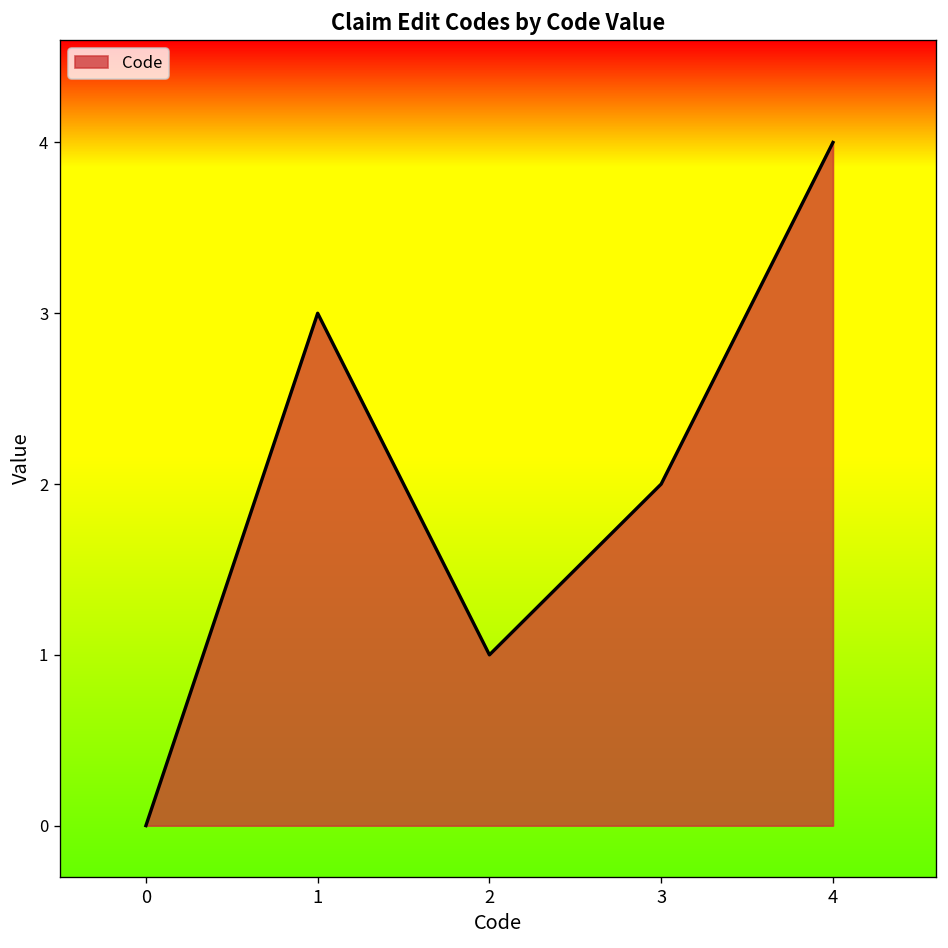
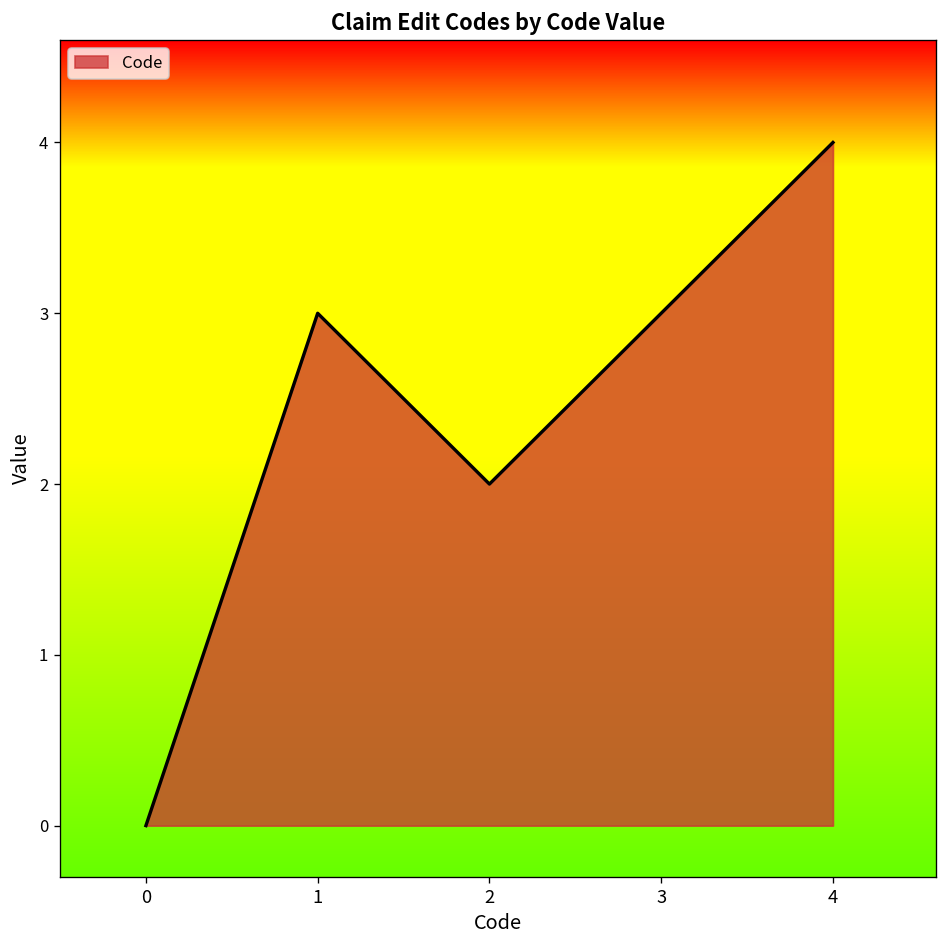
  {
    "0": 0,
    "1": 3,
-   "2": 1,
-   "3": 2,
+   "2": 2,
+   "3": 3,
    "4": 4
  }
